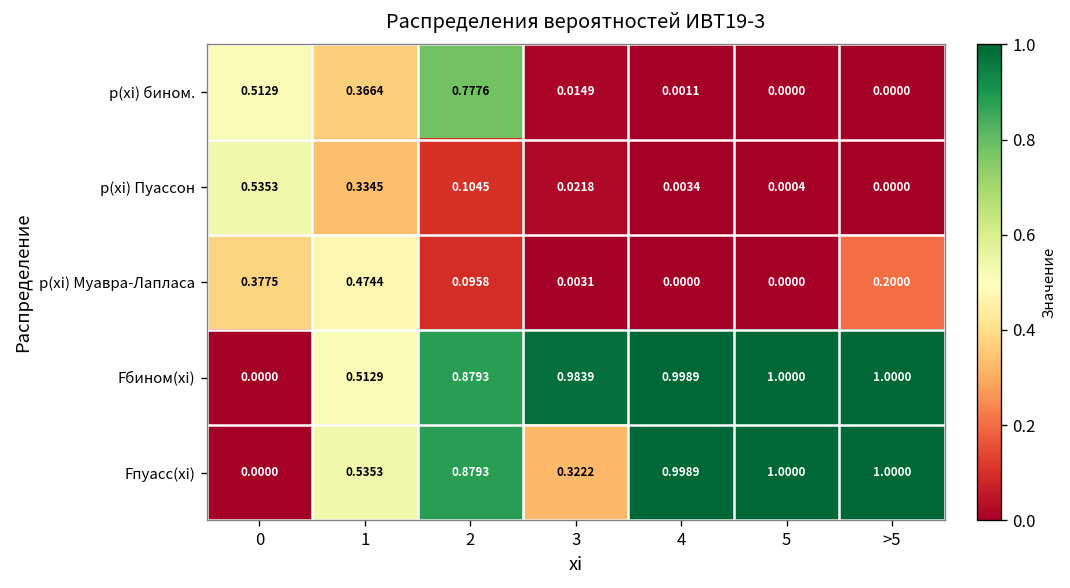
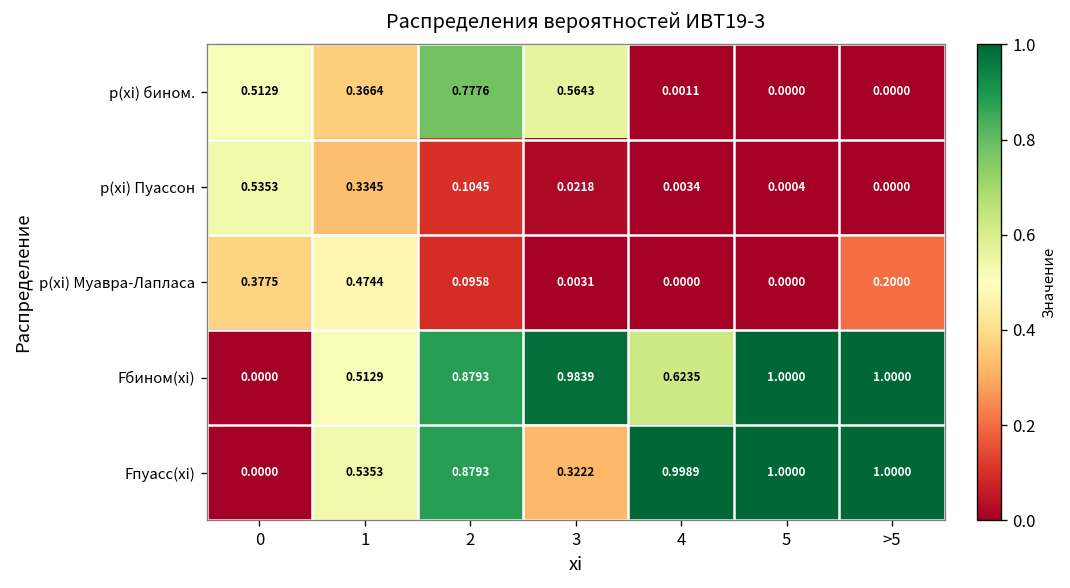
  {
    "p(xi) бином.": {
      "0": 0.5129,
      "1": 0.3664,
      "2": 0.7776,
-     "3": 0.0149,
+     "3": 0.5643,
      "4": 0.0011,
      "5": 0.0000,
      ">5": 0.0000
    },
    "p(xi) Пуассон": {
      "0": 0.5353,
      "1": 0.3345,
      "2": 0.1045,
      "3": 0.0218,
      "4": 0.0034,
      "5": 0.0004,
      ">5": 0.0000
    },
    "p(xi) Муавра-Лапласа": {
      "0": 0.3775,
      "1": 0.4744,
      "2": 0.0958,
      "3": 0.0031,
      "4": 0.0000,
      "5": 0.0000,
      ">5": 0.2000
    },
    "Fбином(xi)": {
      "0": 0.0000,
      "1": 0.5129,
      "2": 0.8793,
      "3": 0.9839,
-     "4": 0.9989,
+     "4": 0.6235,
      "5": 1.0000,
      ">5": 1.0000
    },
    "Fпуасс(xi)": {
      "0": 0.0000,
      "1": 0.5353,
      "2": 0.8793,
      "3": 0.3222,
      "4": 0.9989,
      "5": 1.0000,
      ">5": 1.0000
    }
  }
